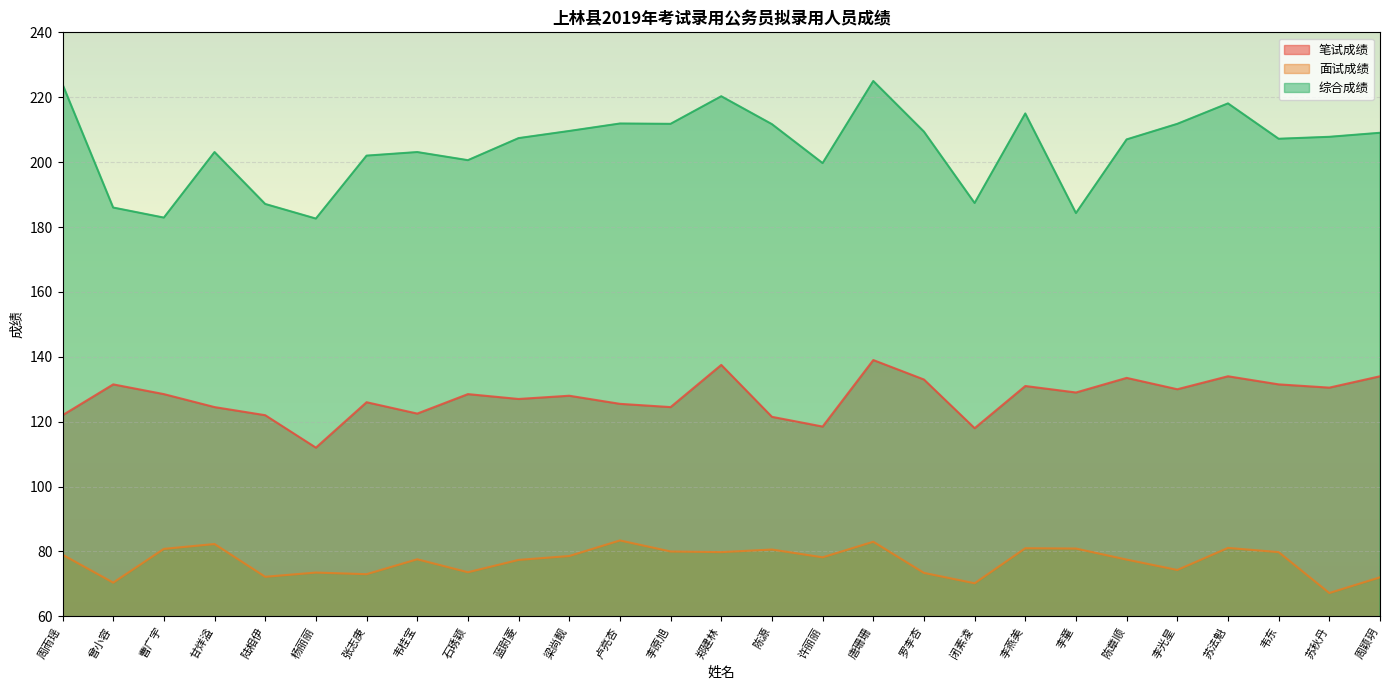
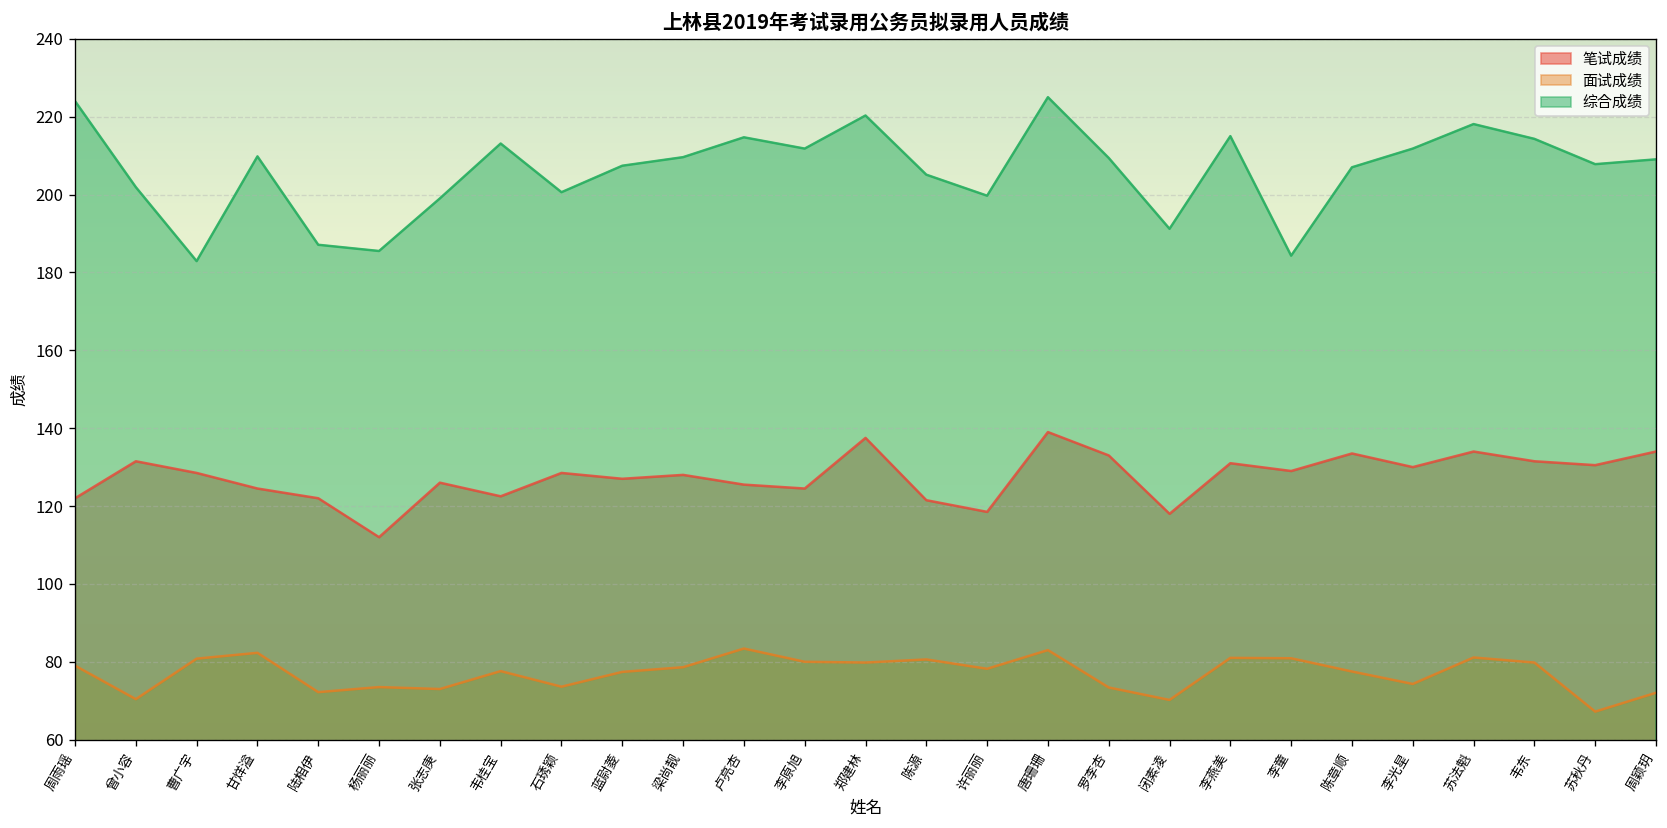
  {
    "综合成绩": {
      "周雨瑶": 224,
-     "曾小容": 186,
+     "曾小容": 202,
      "曹广宇": 183,
-     "甘烊溢": 203,
+     "甘烊溢": 210,
      "陆相伊": 187,
-     "杨丽丽": 183,
-     "张志庚": 202,
-     "韦桂宝": 203,
+     "杨丽丽": 186,
+     "张志庚": 199,
+     "韦桂宝": 213,
      "石琇颖": 201,
      "蓝尉菱": 207,
      "梁尚靓": 210,
-     "卢亮杏": 212,
+     "卢亮杏": 215,
      "李原旭": 212,
      "郑建林": 220,
-     "陈源": 212,
+     "陈源": 205,
      "许丽丽": 200,
      "唐珊珊": 225,
      "罗李杏": 209,
-     "闭素凌": 187,
+     "闭素凌": 191,
      "李燕美": 215,
      "李童": 184,
      "陈章顺": 207,
      "李光星": 212,
      "苏法魁": 218,
-     "韦东": 207,
+     "韦东": 214,
      "苏秋丹": 208,
      "周颖玥": 209
    }
  }
